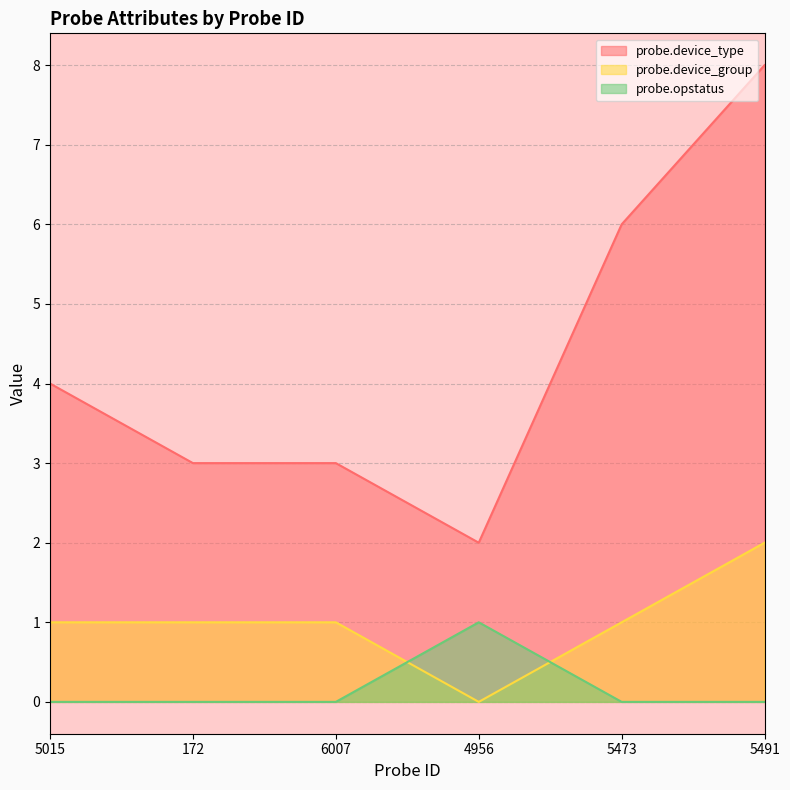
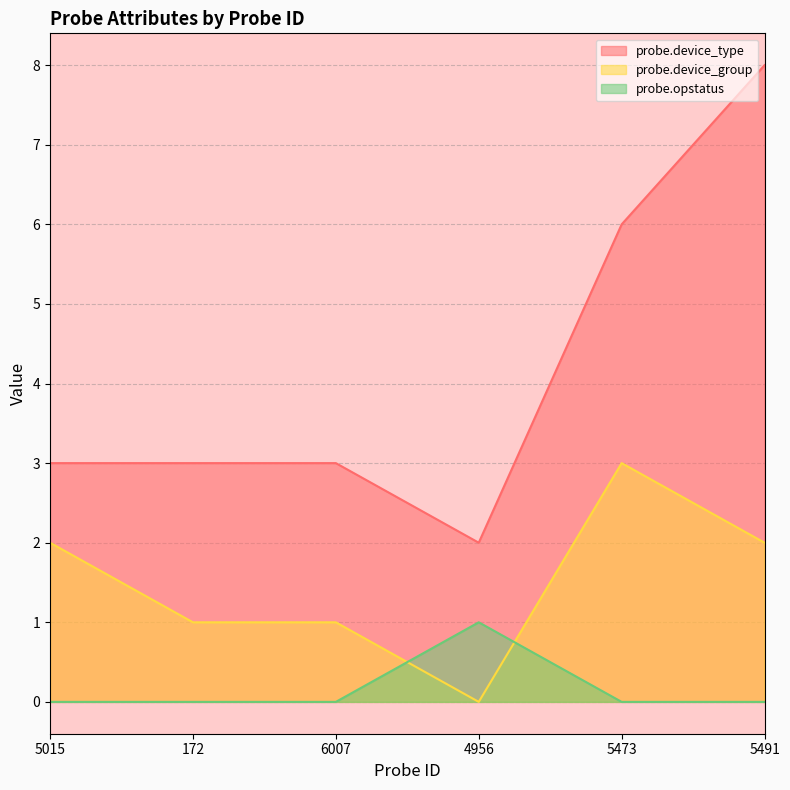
  {
    "probe.device_type": {
-     "5015": 4,
+     "5015": 3,
      "172": 3,
      "6007": 3,
      "4956": 2,
      "5473": 6,
      "5491": 8
    },
    "probe.device_group": {
-     "5015": 1,
+     "5015": 2,
      "172": 1,
      "6007": 1,
      "4956": 0,
-     "5473": 1,
+     "5473": 3,
      "5491": 2
    },
    "probe.opstatus": {
      "5015": 0,
      "172": 0,
      "6007": 0,
      "4956": 1,
      "5473": 0,
      "5491": 0
    }
  }
